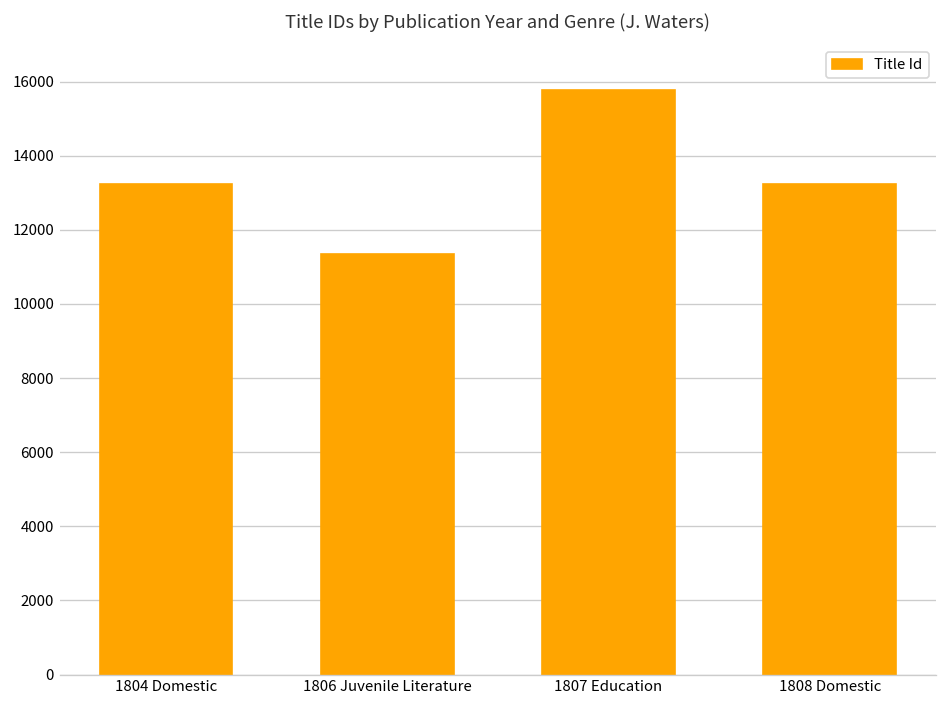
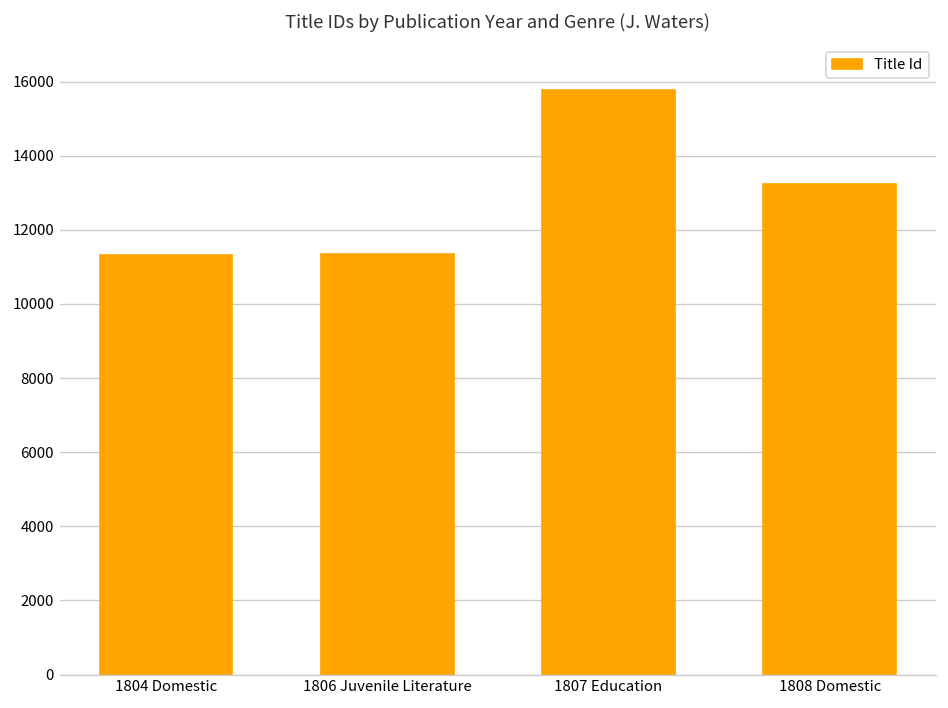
  {
-   "1804 Domestic": 13200,
+   "1804 Domestic": 11300,
    "1806 Juvenile Literature": 11400,
    "1807 Education": 15800,
    "1808 Domestic": 13200
  }
